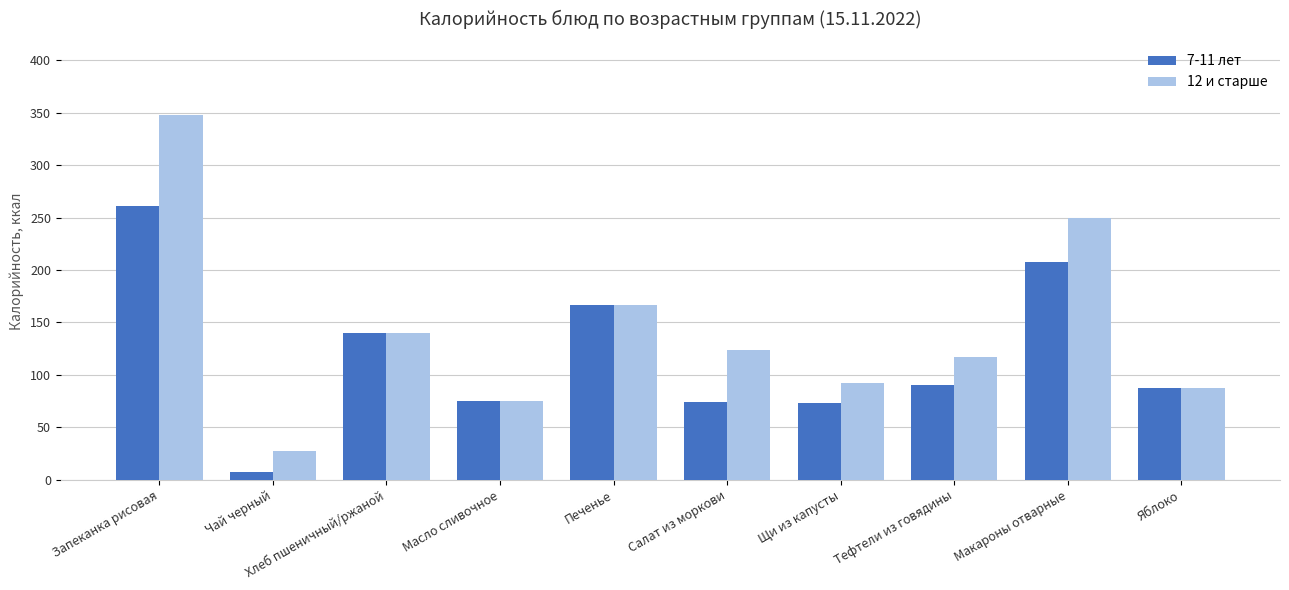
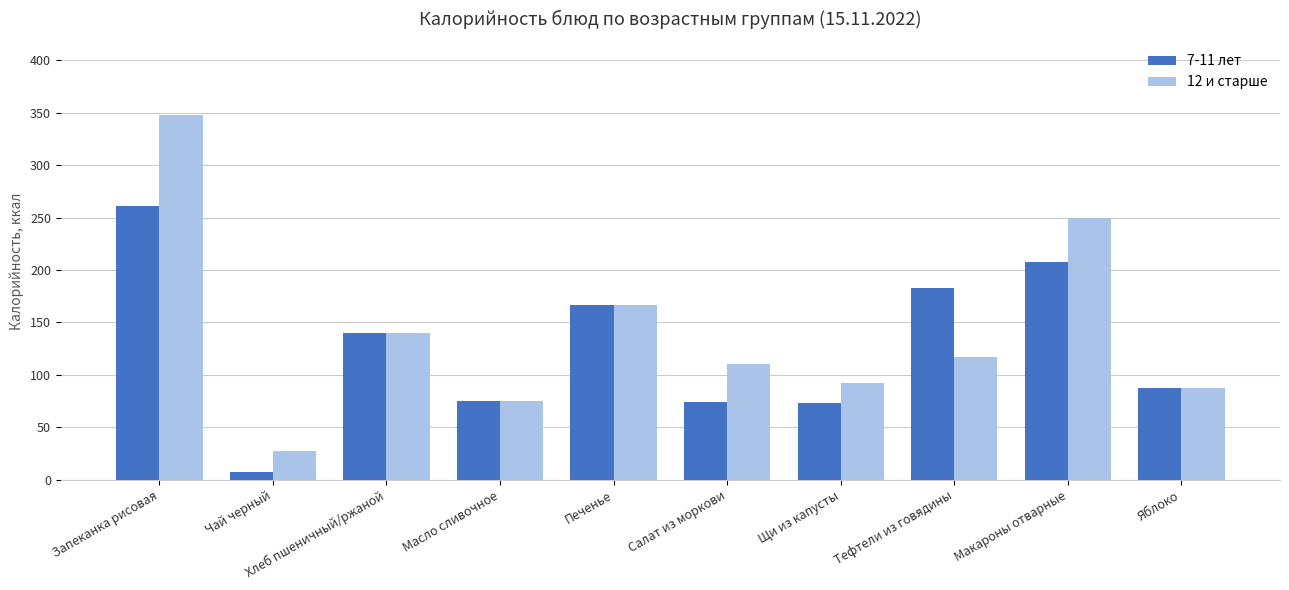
  {
    "7-11 лет": {
      "Запеканка рисовая": 261,
      "Чай черный": 8,
      "Хлеб пшеничный/ржаной": 140,
      "Масло сливочное": 75,
      "Печенье": 167,
      "Салат из моркови": 74,
      "Щи из капусты": 74,
-     "Тефтели из говядины": 91,
+     "Тефтели из говядины": 183,
      "Макароны отварные": 208,
      "Яблоко": 87
    },
    "12 и старше": {
      "Запеканка рисовая": 348,
      "Чай черный": 28,
      "Хлеб пшеничный/ржаной": 140,
      "Масло сливочное": 75,
      "Печенье": 167,
-     "Салат из моркови": 124,
+     "Салат из моркови": 110,
      "Щи из капусты": 92,
      "Тефтели из говядины": 117,
      "Макароны отварные": 250,
      "Яблоко": 87
    }
  }
